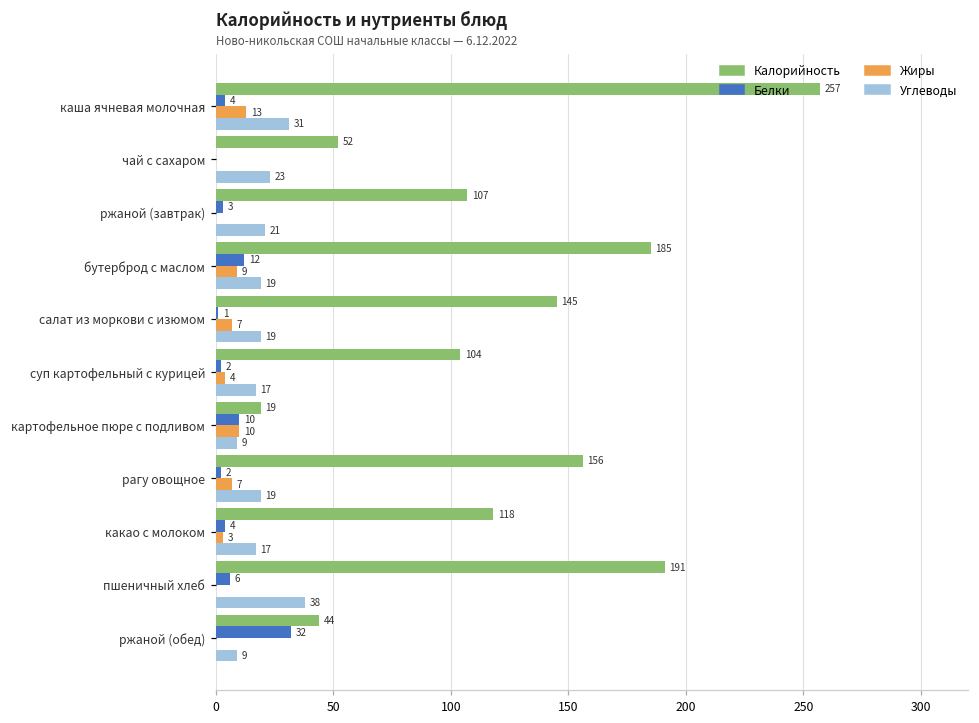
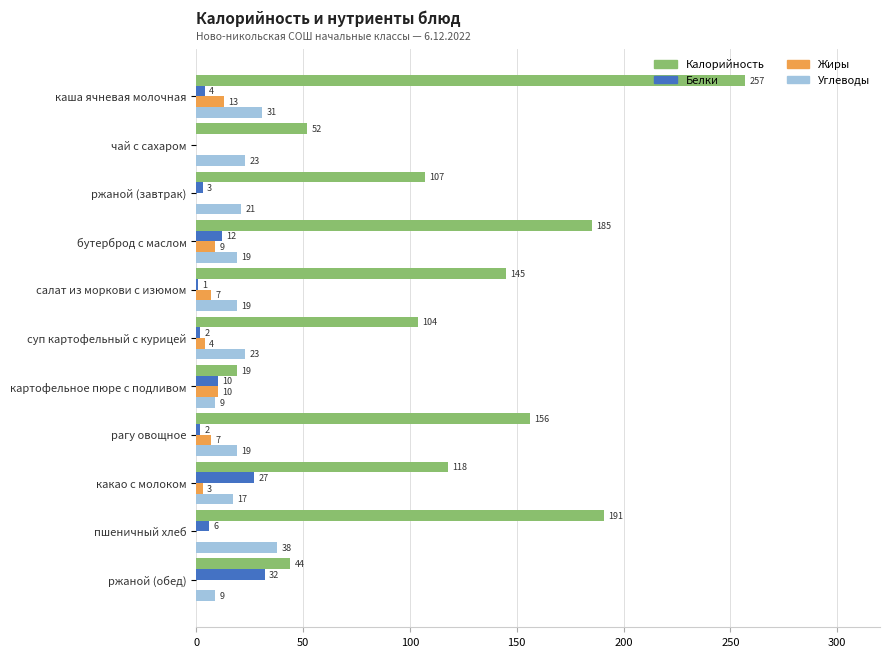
  {
    "Калорийность": {
      "каша ячневая молочная": 257,
      "чай с сахаром": 52,
      "ржаной (завтрак)": 107,
      "бутерброд с маслом": 185,
      "салат из моркови с изюмом": 145,
      "суп картофельный с курицей": 104,
      "картофельное пюре с подливом": 19,
      "рагу овощное": 156,
      "какао с молоком": 118,
      "пшеничный хлеб": 191,
      "ржаной (обед)": 44
    },
    "Белки": {
      "каша ячневая молочная": 4,
      "ржаной (завтрак)": 3,
      "бутерброд с маслом": 12,
      "салат из моркови с изюмом": 1,
      "суп картофельный с курицей": 2,
      "картофельное пюре с подливом": 10,
      "рагу овощное": 2,
-     "какао с молоком": 4,
+     "какао с молоком": 27,
      "пшеничный хлеб": 6,
      "ржаной (обед)": 32
    },
    "Жиры": {
      "каша ячневая молочная": 13,
      "бутерброд с маслом": 9,
      "салат из моркови с изюмом": 7,
      "суп картофельный с курицей": 4,
      "картофельное пюре с подливом": 10,
      "рагу овощное": 7,
      "какао с молоком": 3
    },
    "Углеводы": {
      "каша ячневая молочная": 31,
      "чай с сахаром": 23,
      "ржаной (завтрак)": 21,
      "бутерброд с маслом": 19,
      "салат из моркови с изюмом": 19,
-     "суп картофельный с курицей": 17,
+     "суп картофельный с курицей": 23,
      "картофельное пюре с подливом": 9,
      "рагу овощное": 19,
      "какао с молоком": 17,
      "пшеничный хлеб": 38,
      "ржаной (обед)": 9
    }
  }
